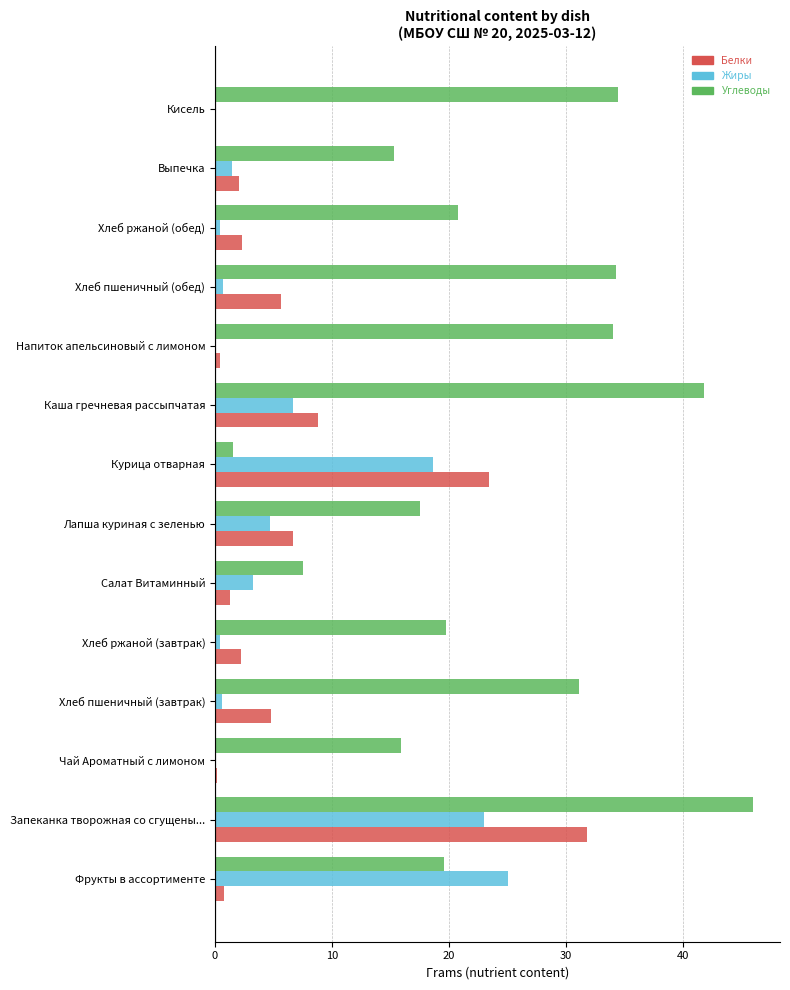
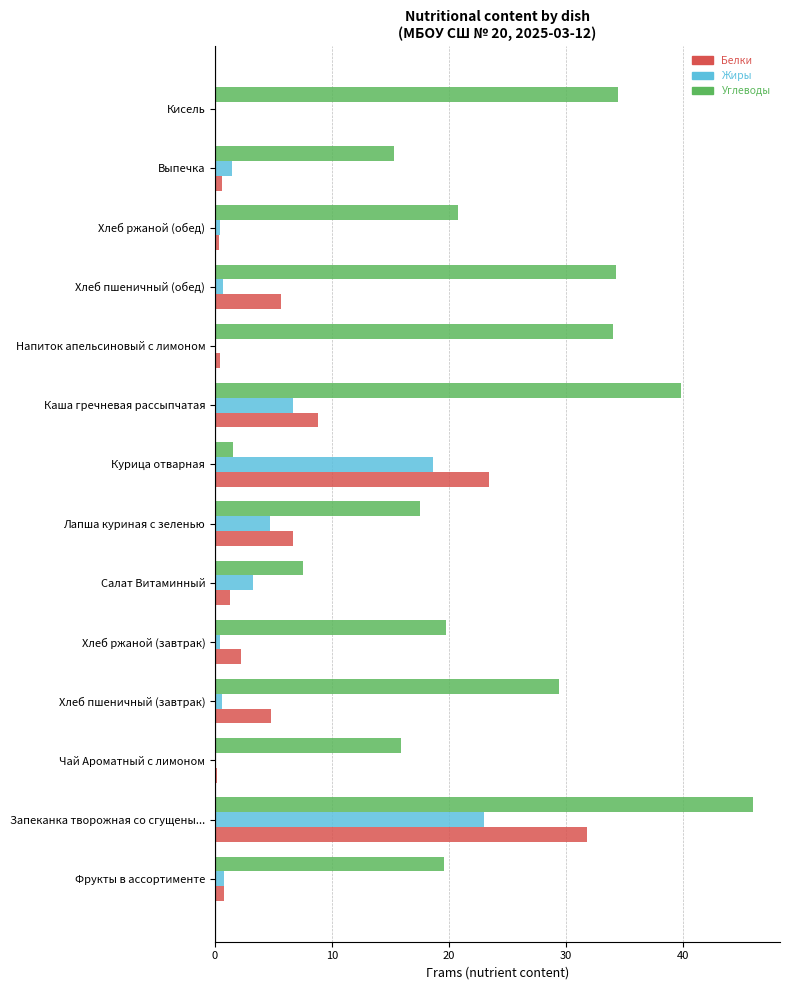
  {
    "Белки": {
-     "Выпечка": 2.0,
-     "Хлеб ржаной (обед)": 2.4,
+     "Выпечка": 0.6,
+     "Хлеб ржаной (обед)": 0.4,
      "Хлеб пшеничный (обед)": 5.6,
      "Напиток апельсиновый с лимоном": 0.5,
      "Каша гречневая рассыпчатая": 8.8,
      "Курица отварная": 23.4,
      "Лапша куриная с зеленью": 6.7,
      "Салат Витаминный": 1.3,
      "Хлеб ржаной (завтрак)": 2.2,
      "Хлеб пшеничный (завтрак)": 4.8,
      "Запеканка творожная со сгущены...": 31.8,
      "Фрукты в ассортименте": 0.8
    },
    "Жиры": {
      "Кисель": 0.0,
      "Выпечка": 1.4,
      "Хлеб ржаной (обед)": 0.5,
      "Хлеб пшеничный (обед)": 0.7,
      "Каша гречневая рассыпчатая": 6.7,
      "Курица отварная": 18.6,
      "Лапша куриная с зеленью": 4.7,
      "Салат Витаминный": 3.3,
      "Хлеб ржаной (завтрак)": 0.4,
      "Хлеб пшеничный (завтрак)": 0.6,
      "Запеканка творожная со сгущены...": 23.0,
-     "Фрукты в ассортименте": 25.0
+     "Фрукты в ассортименте": 0.8
    },
    "Углеводы": {
      "Кисель": 34.5,
      "Выпечка": 15.3,
      "Хлеб ржаной (обед)": 20.8,
      "Хлеб пшеничный (обед)": 34.3,
      "Напиток апельсиновый с лимоном": 34.0,
-     "Каша гречневая рассыпчатая": 41.8,
+     "Каша гречневая рассыпчатая": 39.8,
      "Курица отварная": 1.5,
      "Лапша куриная с зеленью": 17.5,
      "Салат Витаминный": 7.5,
      "Хлеб ржаной (завтрак)": 19.8,
-     "Хлеб пшеничный (завтрак)": 31.1,
+     "Хлеб пшеничный (завтрак)": 29.4,
      "Чай Ароматный с лимоном": 15.9,
      "Запеканка творожная со сгущены...": 46.0,
      "Фрукты в ассортименте": 19.6
    }
  }
